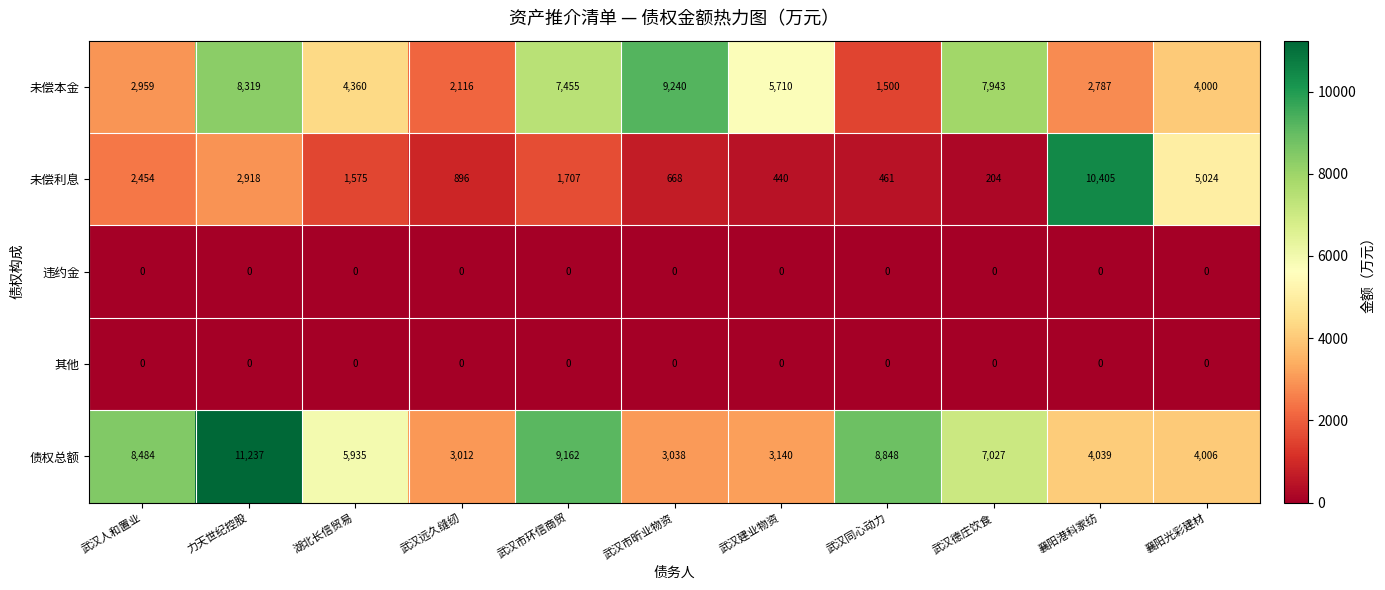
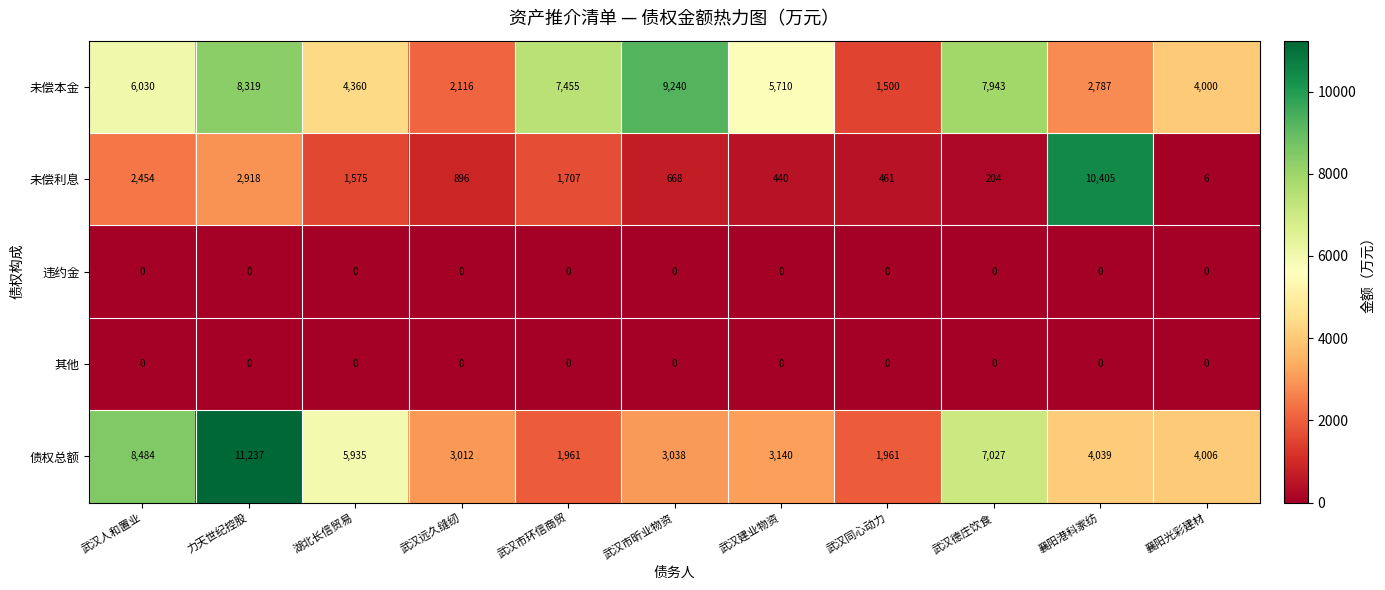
  {
    "未偿本金": {
-     "武汉人和置业": "2,959",
+     "武汉人和置业": "6,030",
      "力天世纪控股": "8,319",
      "湖北长信贸易": "4,360",
      "武汉远久缝纫": "2,116",
      "武汉市环信商贸": "7,455",
      "武汉市昕业物资": "9,240",
      "武汉建业物资": "5,710",
      "武汉同心动力": "1,500",
      "武汉德庄饮食": "7,943",
      "襄阳港科家纺": "2,787",
      "襄阳光彩建材": "4,000"
    },
    "未偿利息": {
      "武汉人和置业": "2,454",
      "力天世纪控股": "2,918",
      "湖北长信贸易": "1,575",
      "武汉远久缝纫": "896",
      "武汉市环信商贸": "1,707",
      "武汉市昕业物资": "668",
      "武汉建业物资": "440",
      "武汉同心动力": "461",
      "武汉德庄饮食": "204",
      "襄阳港科家纺": "10,405",
-     "襄阳光彩建材": "5,024"
+     "襄阳光彩建材": "6"
    },
    "违约金": {
      "武汉人和置业": "0",
      "力天世纪控股": "0",
      "湖北长信贸易": "0",
      "武汉远久缝纫": "0",
      "武汉市环信商贸": "0",
      "武汉市昕业物资": "0",
      "武汉建业物资": "0",
      "武汉同心动力": "0",
      "武汉德庄饮食": "0",
      "襄阳港科家纺": "0",
      "襄阳光彩建材": "0"
    },
    "其他": {
      "武汉人和置业": "0",
      "力天世纪控股": "0",
      "湖北长信贸易": "0",
      "武汉远久缝纫": "0",
      "武汉市环信商贸": "0",
      "武汉市昕业物资": "0",
      "武汉建业物资": "0",
      "武汉同心动力": "0",
      "武汉德庄饮食": "0",
      "襄阳港科家纺": "0",
      "襄阳光彩建材": "0"
    },
    "债权总额": {
      "武汉人和置业": "8,484",
      "力天世纪控股": "11,237",
      "湖北长信贸易": "5,935",
      "武汉远久缝纫": "3,012",
-     "武汉市环信商贸": "9,162",
+     "武汉市环信商贸": "1,961",
      "武汉市昕业物资": "3,038",
      "武汉建业物资": "3,140",
-     "武汉同心动力": "8,848",
+     "武汉同心动力": "1,961",
      "武汉德庄饮食": "7,027",
      "襄阳港科家纺": "4,039",
      "襄阳光彩建材": "4,006"
    }
  }
